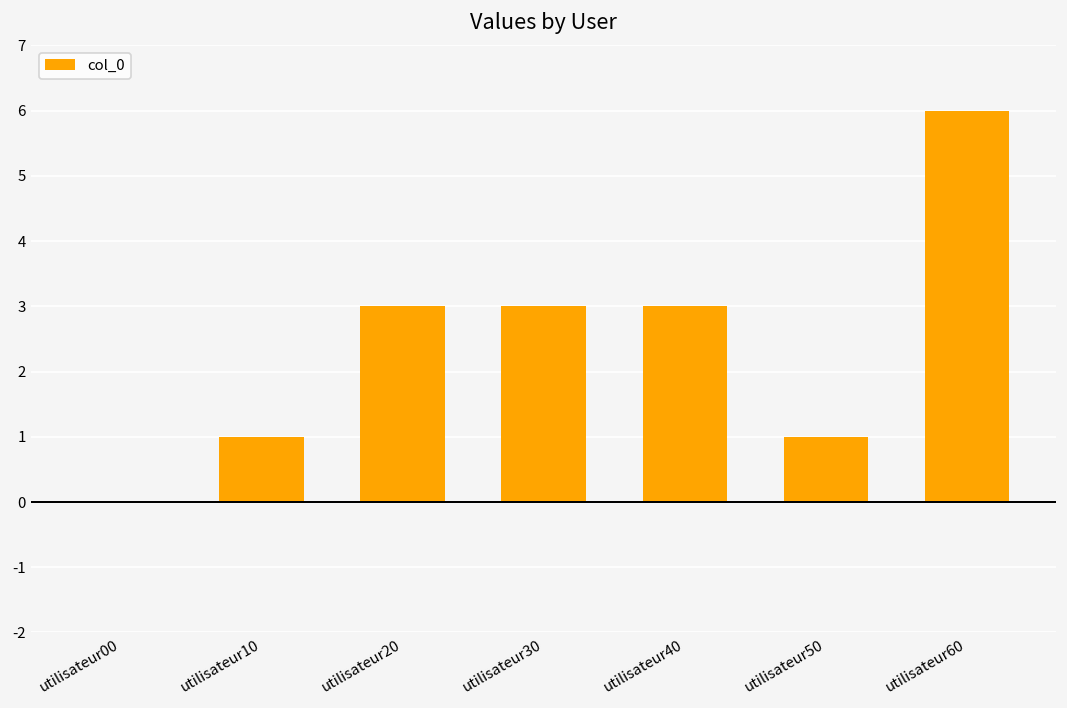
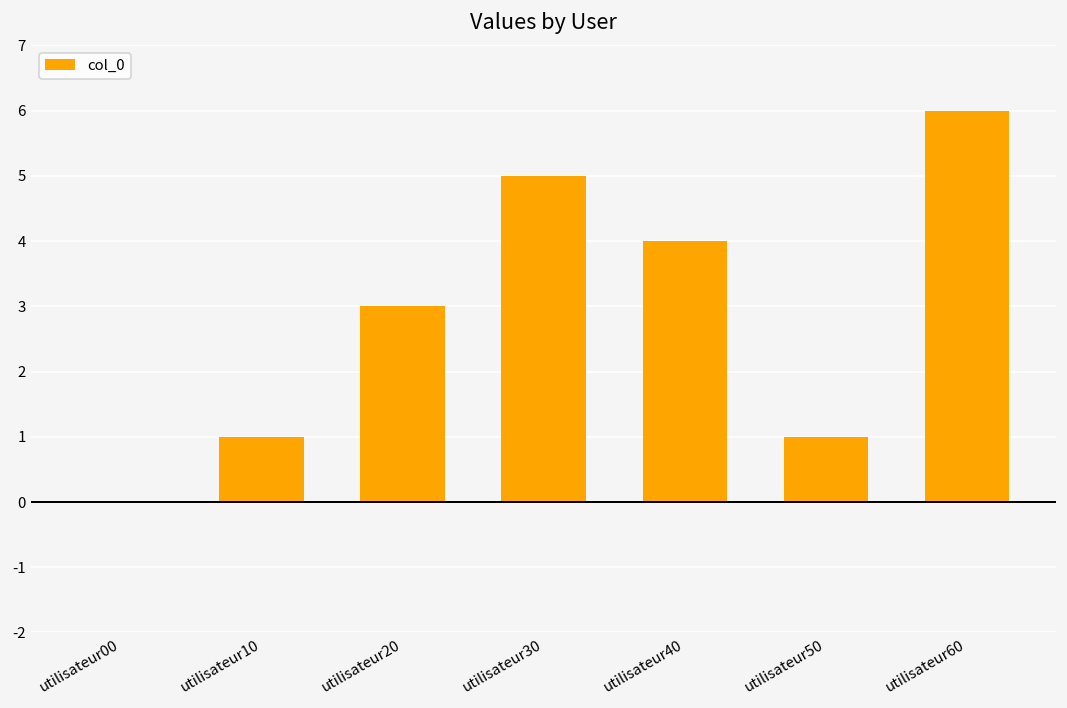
  {
    "utilisateur00": 0,
    "utilisateur10": 1,
    "utilisateur20": 3,
-   "utilisateur30": 3,
-   "utilisateur40": 3,
+   "utilisateur30": 5,
+   "utilisateur40": 4,
    "utilisateur50": 1,
    "utilisateur60": 6
  }
